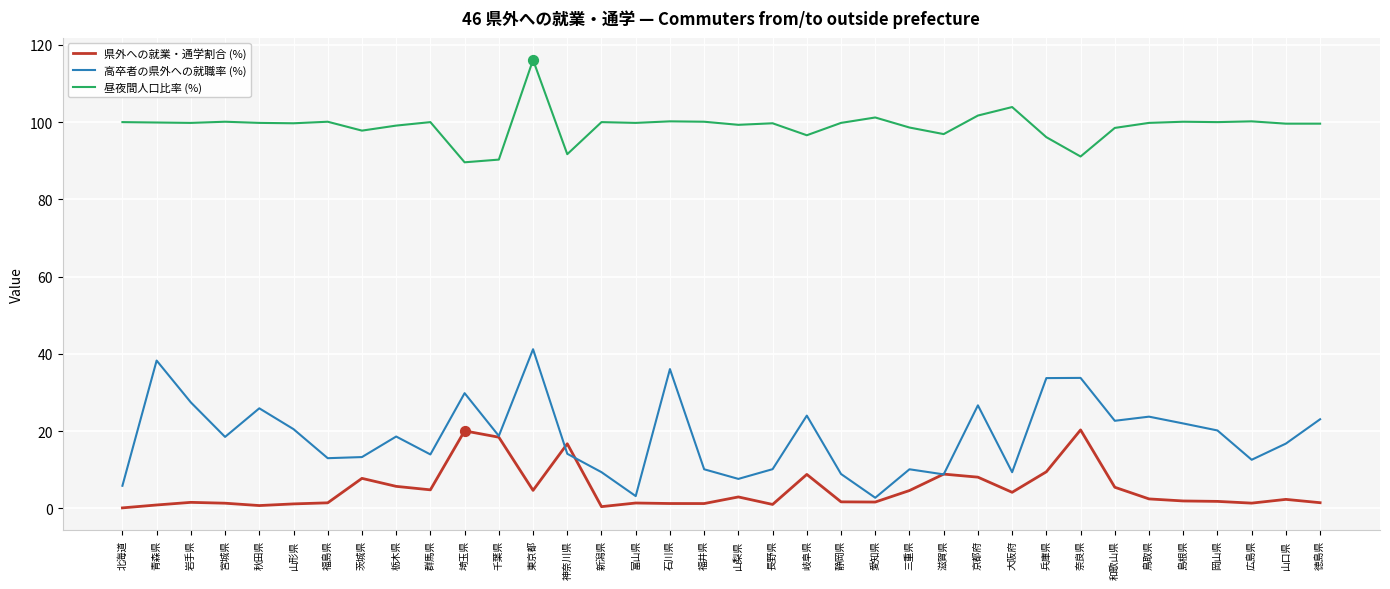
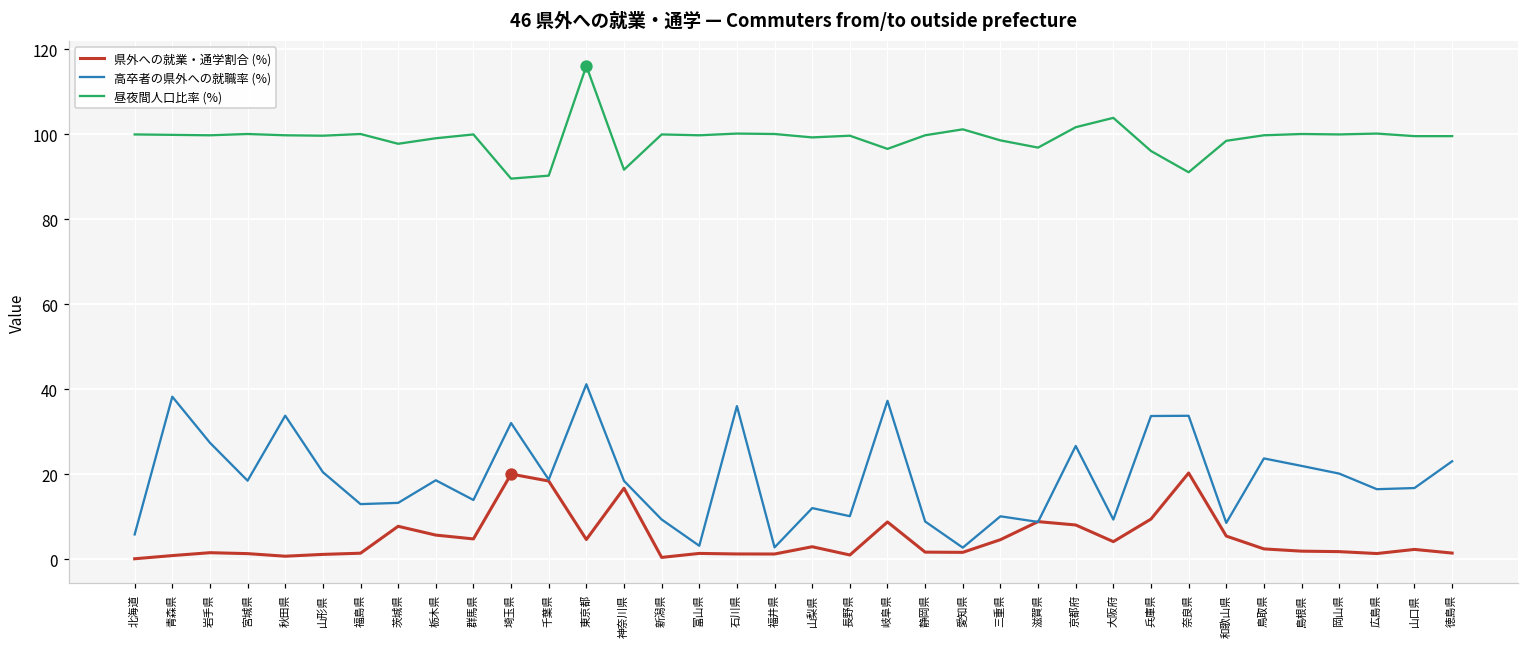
  {
    "高卒者の県外への就職率 (%)": {
      "北海道": 6,
      "青森県": 38,
      "岩手県": 27,
      "宮城県": 19,
-     "秋田県": 26,
+     "秋田県": 34,
      "山形県": 21,
      "福島県": 13,
      "茨城県": 13,
      "栃木県": 19,
      "群馬県": 14,
-     "埼玉県": 30,
+     "埼玉県": 32,
      "東京都": 41,
-     "神奈川県": 14,
+     "神奈川県": 18,
      "新潟県": 9,
      "富山県": 3,
      "石川県": 36,
-     "福井県": 10,
-     "山梨県": 8,
+     "福井県": 3,
+     "山梨県": 12,
      "長野県": 10,
-     "岐阜県": 24,
+     "岐阜県": 37,
      "静岡県": 9,
      "愛知県": 3,
      "三重県": 10,
      "京都府": 27,
      "大阪府": 9,
      "兵庫県": 34,
      "奈良県": 34,
-     "和歌山県": 23,
+     "和歌山県": 9,
      "鳥取県": 24,
      "島根県": 22,
      "岡山県": 20,
-     "広島県": 13,
+     "広島県": 17,
      "山口県": 17,
      "徳島県": 23
    }
  }
